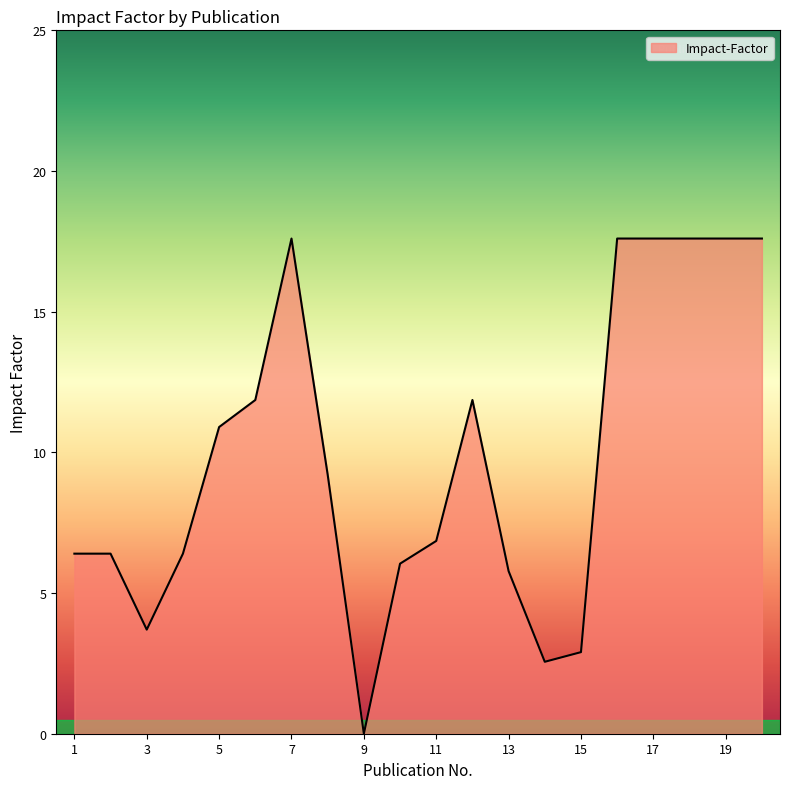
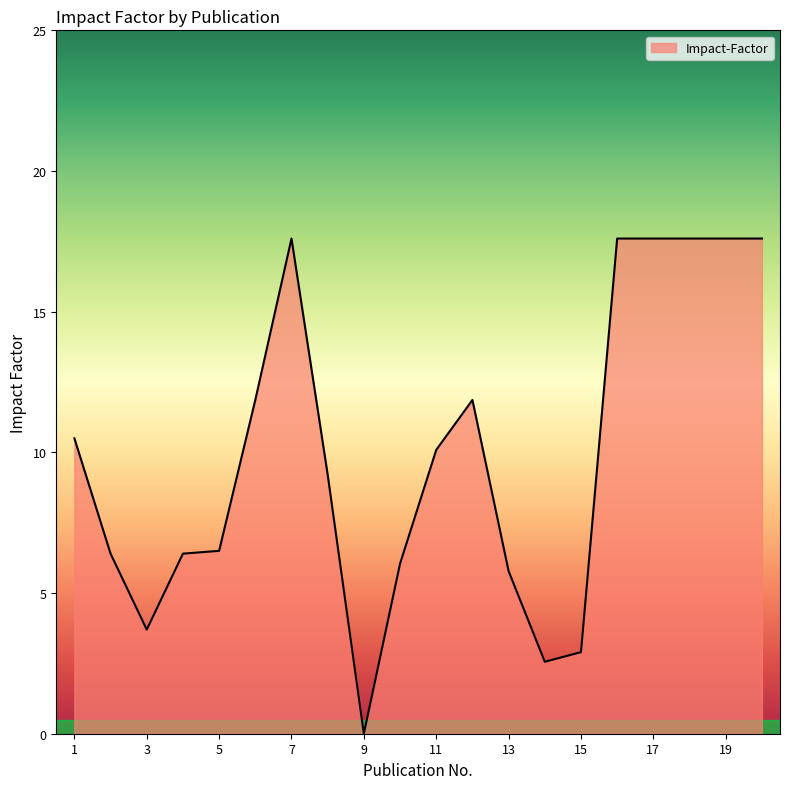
  {
-   "1": 6.4,
+   "1": 10.5,
    "3": 3.7,
-   "5": 10.9,
+   "5": 6.5,
    "7": 17.6,
-   "11": 6.9,
+   "11": 10.1,
    "13": 5.8,
    "15": 2.9,
    "17": 17.6,
    "19": 17.6
  }
